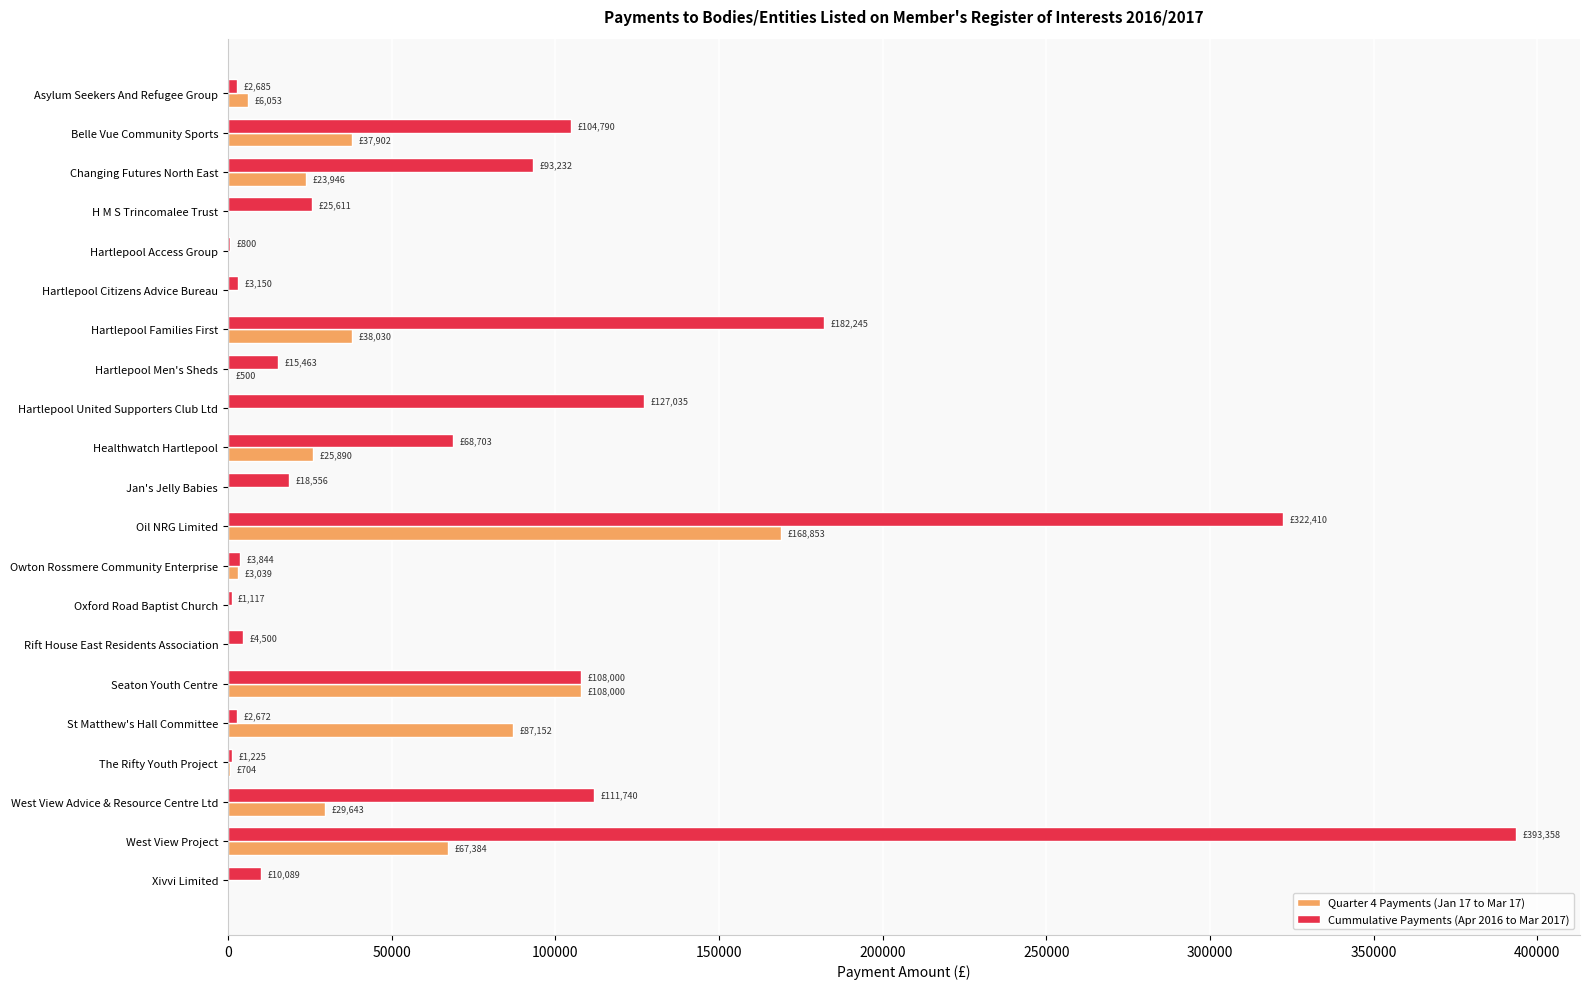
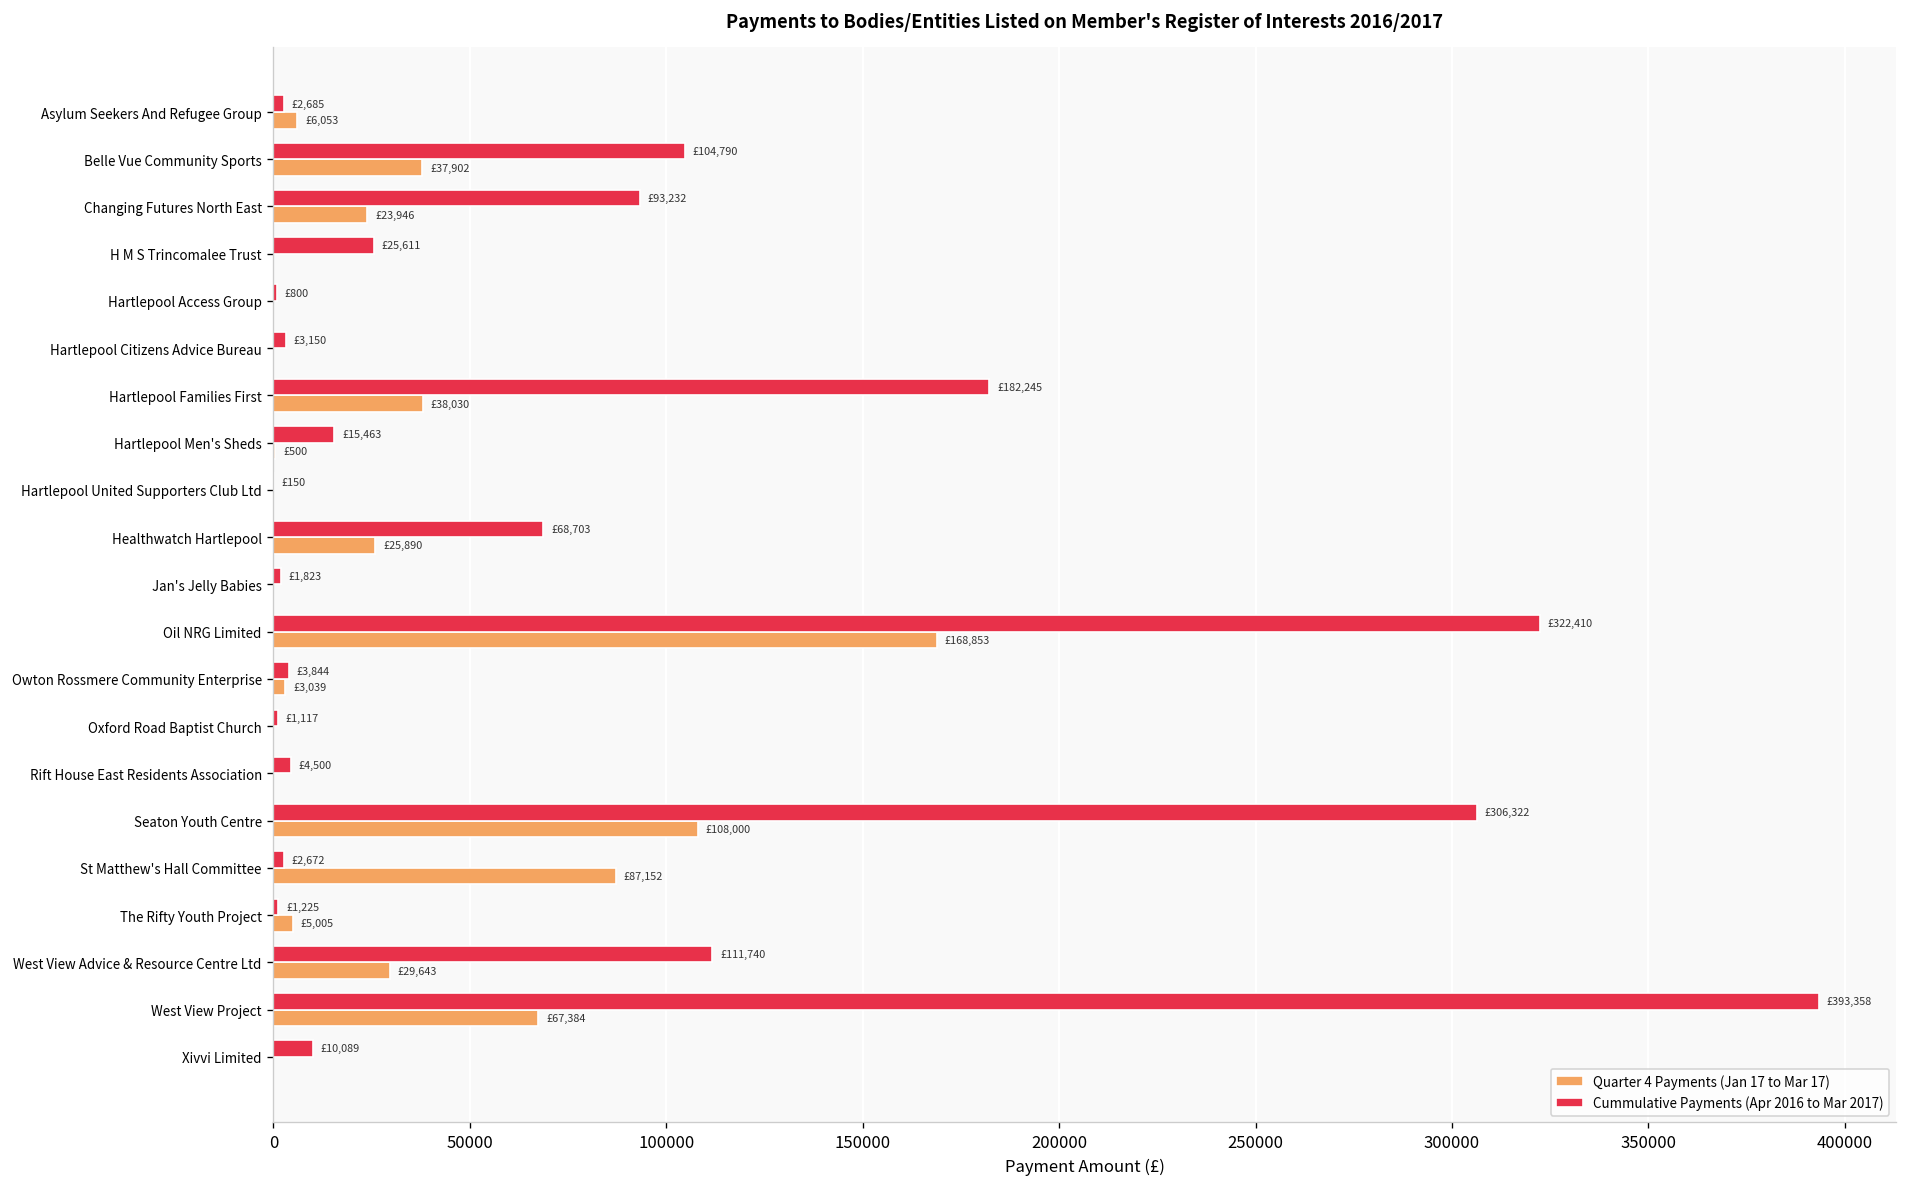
  {
    "Quarter 4 Payments (Jan 17 to Mar 17)": {
      "Asylum Seekers And Refugee Group": "£6,053",
      "Belle Vue Community Sports": "£37,902",
      "Changing Futures North East": "£23,946",
      "Hartlepool Families First": "£38,030",
      "Hartlepool Men's Sheds": "£500",
      "Healthwatch Hartlepool": "£25,890",
      "Oil NRG Limited": "£168,853",
      "Owton Rossmere Community Enterprise": "£3,039",
      "Seaton Youth Centre": "£108,000",
      "St Matthew's Hall Committee": "£87,152",
-     "The Rifty Youth Project": "£704",
+     "The Rifty Youth Project": "£5,005",
      "West View Advice & Resource Centre Ltd": "£29,643",
      "West View Project": "£67,384"
    },
    "Cummulative Payments (Apr 2016 to Mar 2017)": {
      "Asylum Seekers And Refugee Group": "£2,685",
      "Belle Vue Community Sports": "£104,790",
      "Changing Futures North East": "£93,232",
      "H M S Trincomalee Trust": "£25,611",
      "Hartlepool Access Group": "£800",
      "Hartlepool Citizens Advice Bureau": "£3,150",
      "Hartlepool Families First": "£182,245",
      "Hartlepool Men's Sheds": "£15,463",
-     "Hartlepool United Supporters Club Ltd": "£127,035",
+     "Hartlepool United Supporters Club Ltd": "£150",
      "Healthwatch Hartlepool": "£68,703",
-     "Jan's Jelly Babies": "£18,556",
+     "Jan's Jelly Babies": "£1,823",
      "Oil NRG Limited": "£322,410",
      "Owton Rossmere Community Enterprise": "£3,844",
      "Oxford Road Baptist Church": "£1,117",
      "Rift House East Residents Association": "£4,500",
-     "Seaton Youth Centre": "£108,000",
+     "Seaton Youth Centre": "£306,322",
      "St Matthew's Hall Committee": "£2,672",
      "The Rifty Youth Project": "£1,225",
      "West View Advice & Resource Centre Ltd": "£111,740",
      "West View Project": "£393,358",
      "Xivvi Limited": "£10,089"
    }
  }
